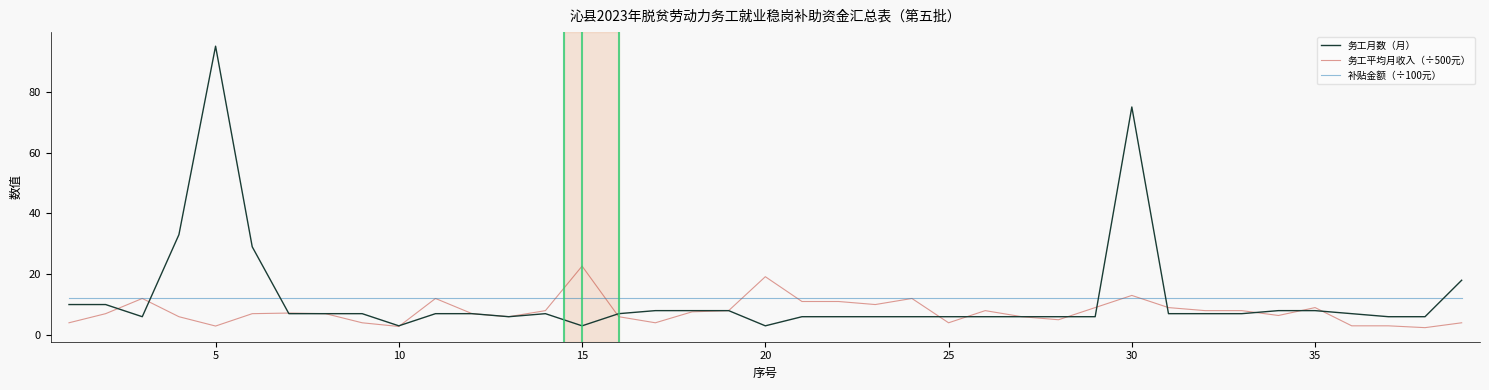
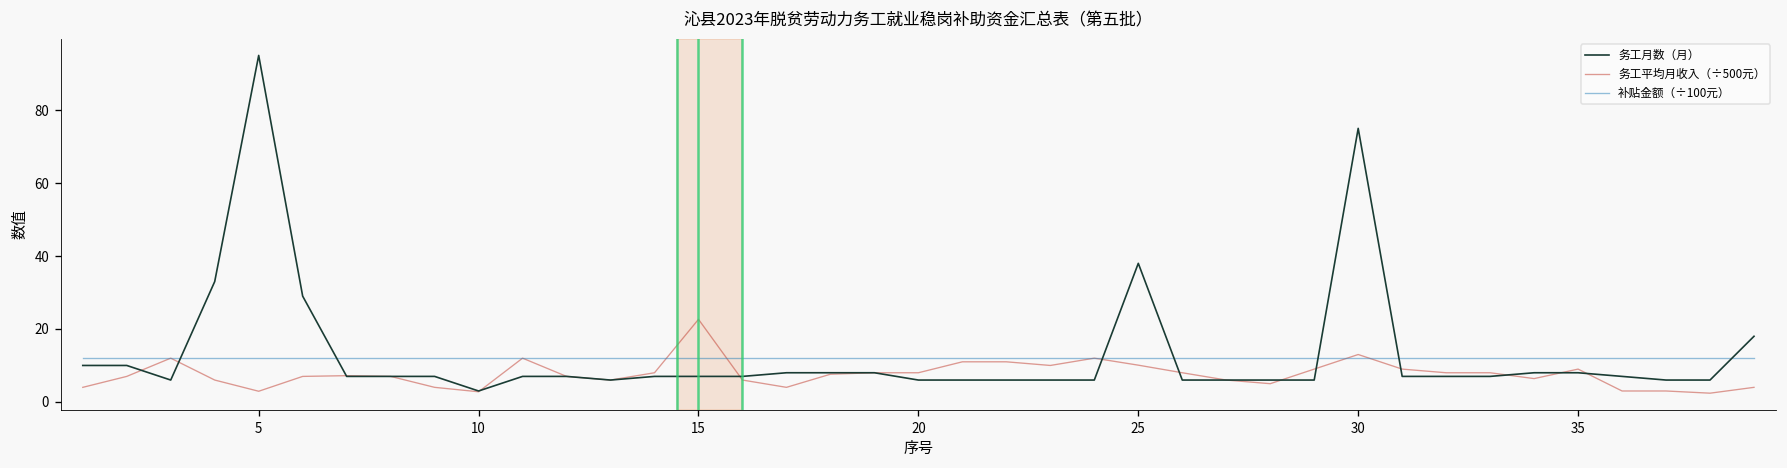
  {
    "务工月数（月）": {
      "5": 95,
-     "15": 3,
-     "20": 3,
-     "25": 6,
+     "15": 7,
+     "20": 6,
+     "25": 38,
      "30": 75,
      "35": 8
    },
    "务工平均月收入（÷500元）": {
      "5": 3,
      "15": 23,
-     "20": 19,
-     "25": 4,
+     "20": 8,
+     "25": 10,
      "30": 13,
      "35": 9
    },
    "补贴金额（÷100元）": {
      "5": 12,
      "10": 12,
      "15": 12,
      "20": 12,
      "25": 12,
      "30": 12,
      "35": 12
    }
  }
